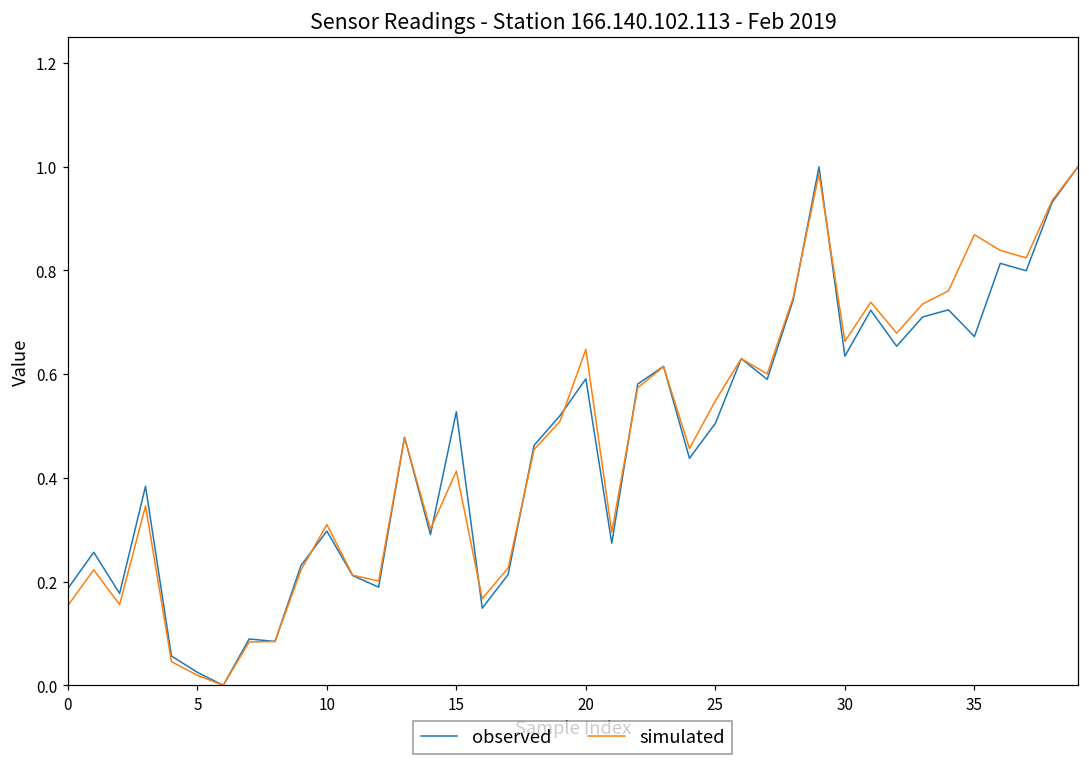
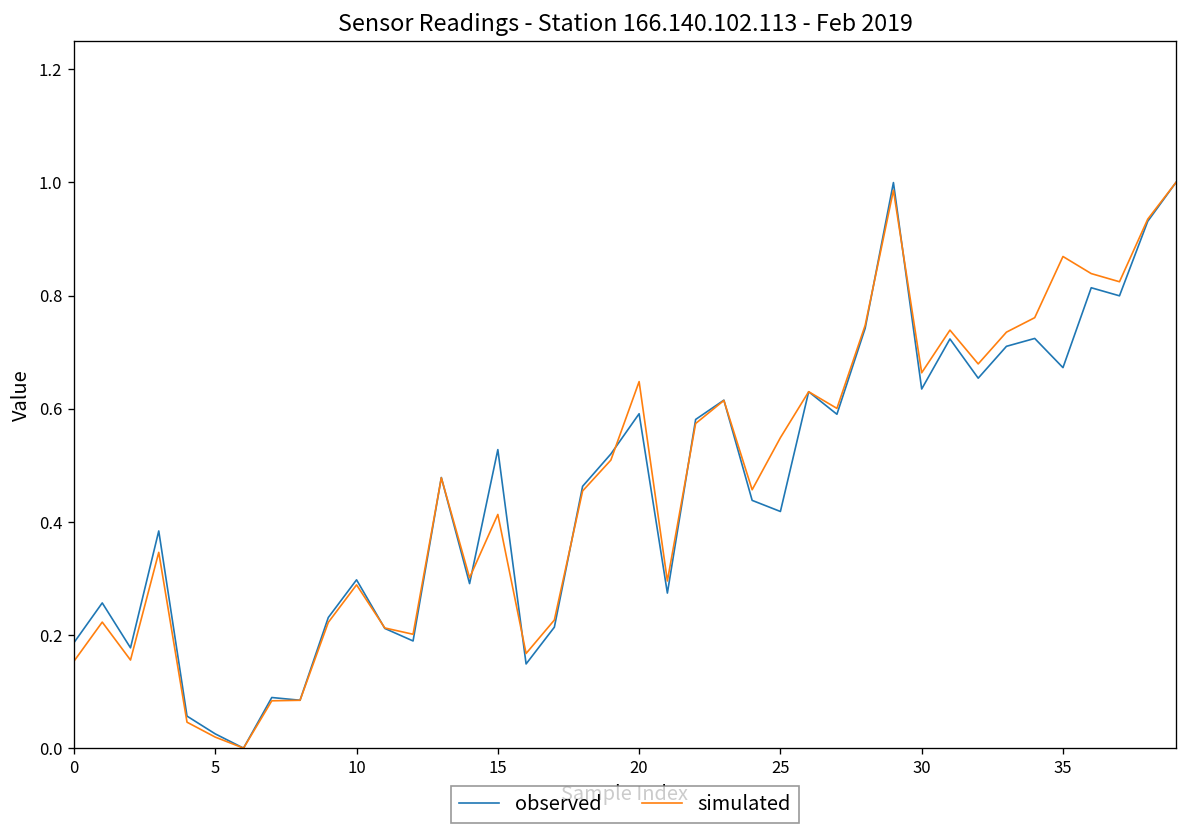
  {
    "observed": {
      "0": 0.19,
      "5": 0.03,
      "10": 0.30,
      "15": 0.53,
      "20": 0.59,
-     "25": 0.51,
+     "25": 0.42,
      "30": 0.63,
      "35": 0.67
    },
    "simulated": {
      "0": 0.15,
      "5": 0.02,
-     "10": 0.31,
+     "10": 0.29,
      "15": 0.41,
      "20": 0.65,
      "25": 0.55,
      "30": 0.66,
      "35": 0.87
    }
  }
